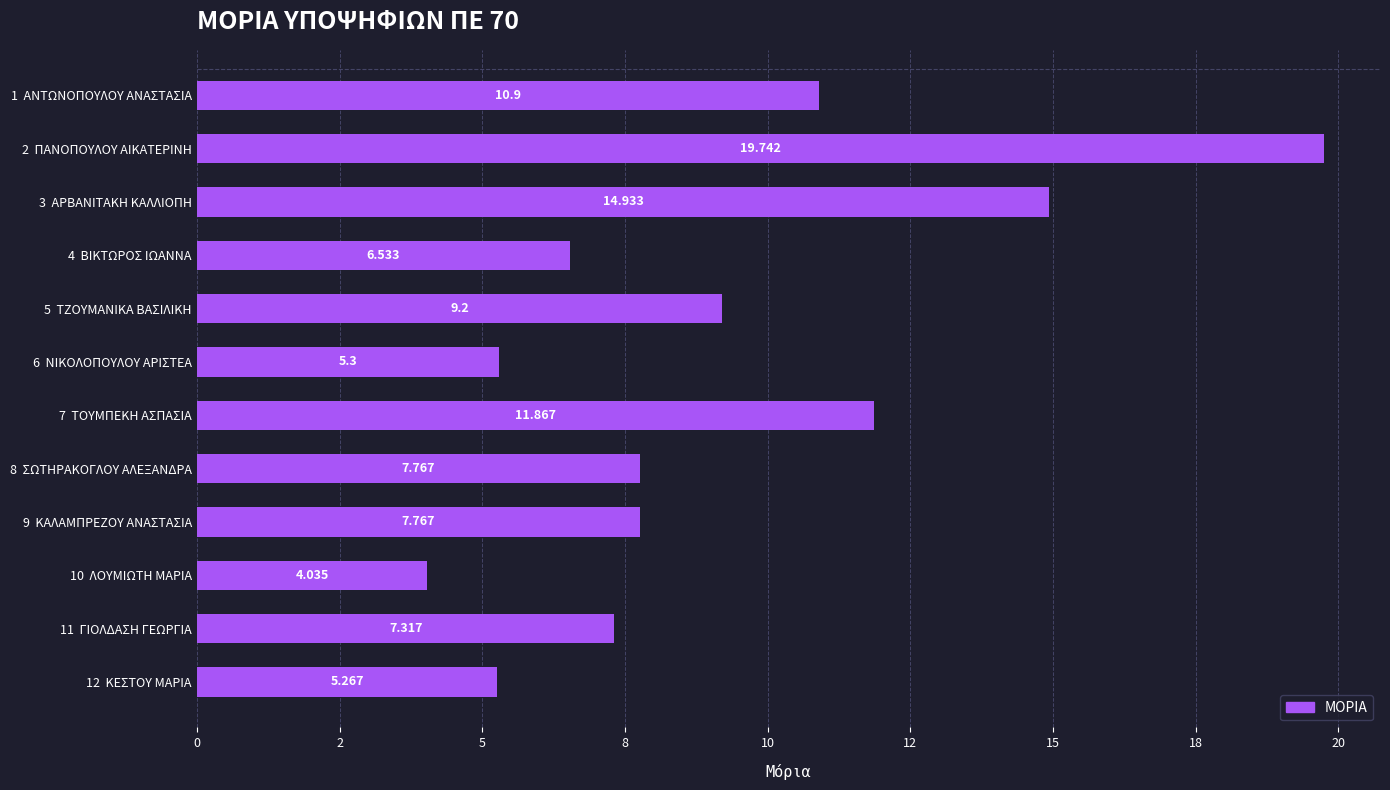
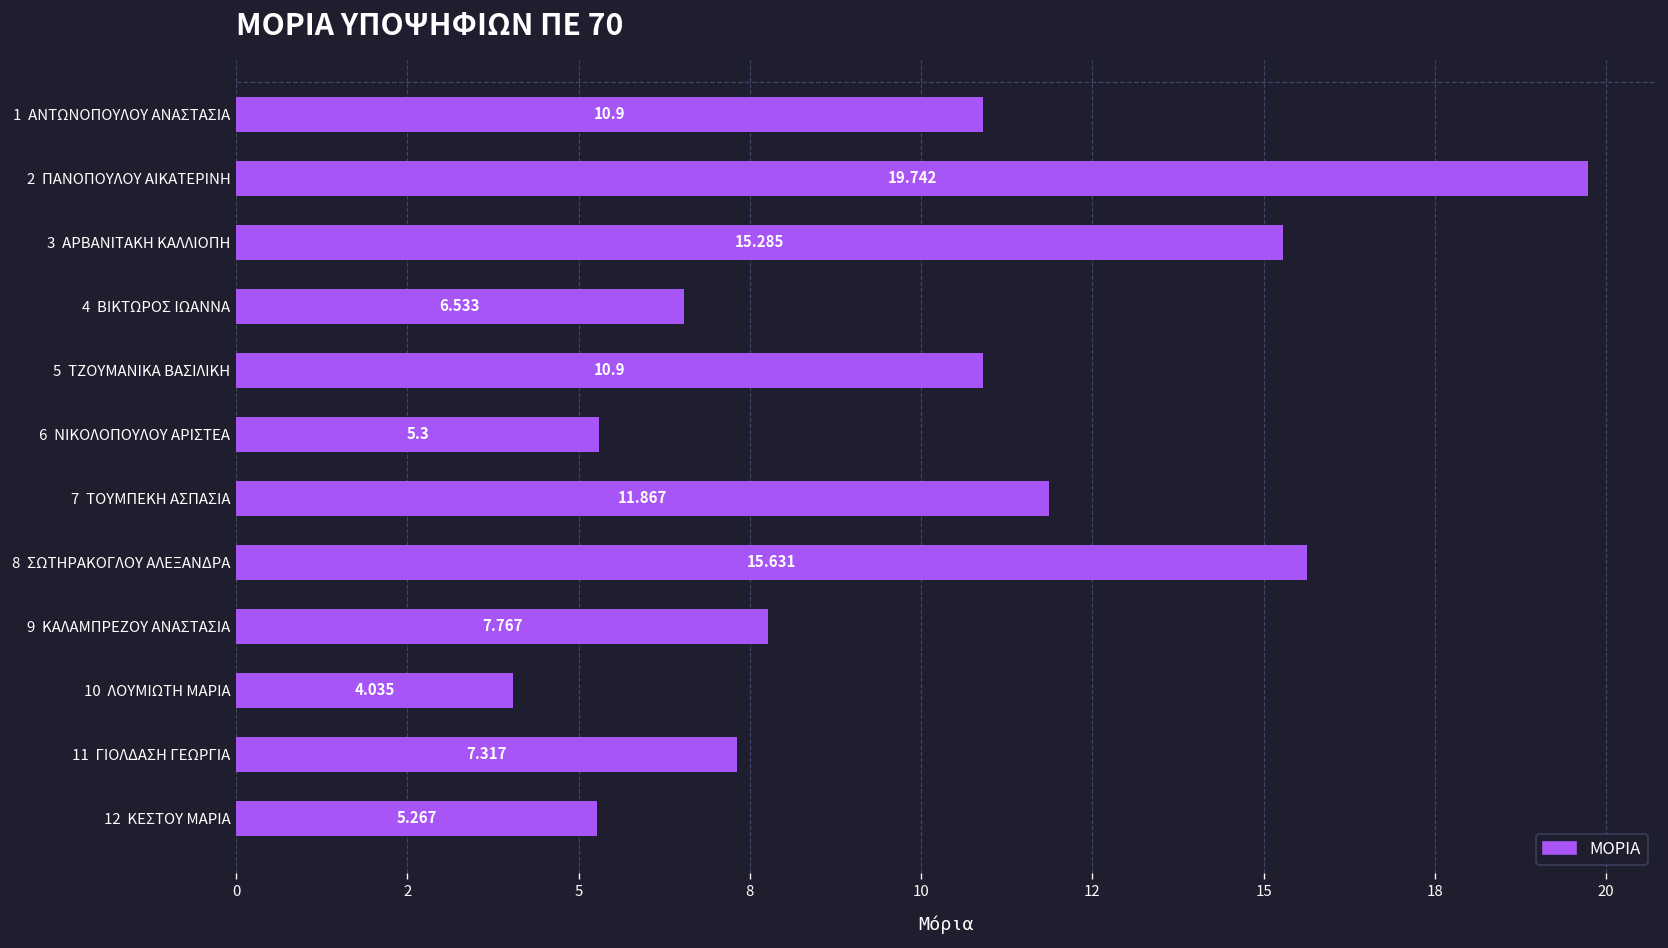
  {
    "1 ΑΝΤΩΝΟΠΟΥΛΟΥ ΑΝΑΣΤΑΣΙΑ": 10.9,
    "2 ΠΑΝΟΠΟΥΛΟΥ ΑΙΚΑΤΕΡΙΝΗ": 19.742,
-   "3 ΑΡΒΑΝΙΤΑΚΗ ΚΑΛΛΙΟΠΗ": 14.933,
+   "3 ΑΡΒΑΝΙΤΑΚΗ ΚΑΛΛΙΟΠΗ": 15.285,
    "4 ΒΙΚΤΩΡΟΣ ΙΩΑΝΝΑ": 6.533,
-   "5 ΤΖΟΥΜΑΝΙΚΑ ΒΑΣΙΛΙΚΗ": 9.2,
+   "5 ΤΖΟΥΜΑΝΙΚΑ ΒΑΣΙΛΙΚΗ": 10.9,
    "6 ΝΙΚΟΛΟΠΟΥΛΟΥ ΑΡΙΣΤΕΑ": 5.3,
    "7 ΤΟΥΜΠΕΚΗ ΑΣΠΑΣΙΑ": 11.867,
-   "8 ΣΩΤΗΡΑΚΟΓΛΟΥ ΑΛΕΞΑΝΔΡΑ": 7.767,
+   "8 ΣΩΤΗΡΑΚΟΓΛΟΥ ΑΛΕΞΑΝΔΡΑ": 15.631,
    "9 ΚΑΛΑΜΠΡΕΖΟΥ ΑΝΑΣΤΑΣΙΑ": 7.767,
    "10 ΛΟΥΜΙΩΤΗ ΜΑΡΙΑ": 4.035,
    "11 ΓΙΟΛΔΑΣΗ ΓΕΩΡΓΙΑ": 7.317,
    "12 ΚΕΣΤΟΥ ΜΑΡΙΑ": 5.267
  }
